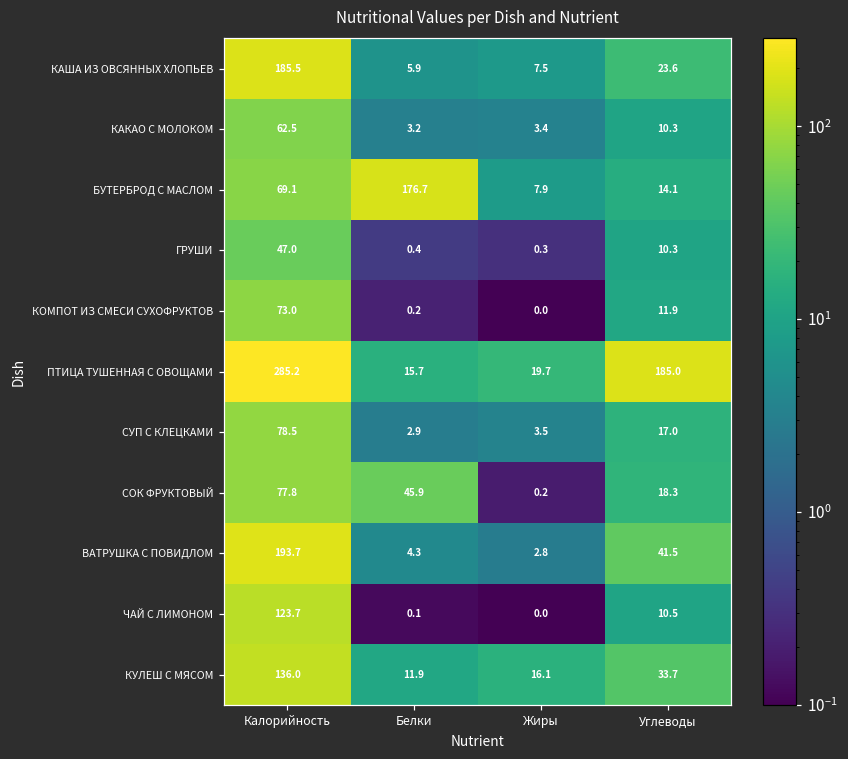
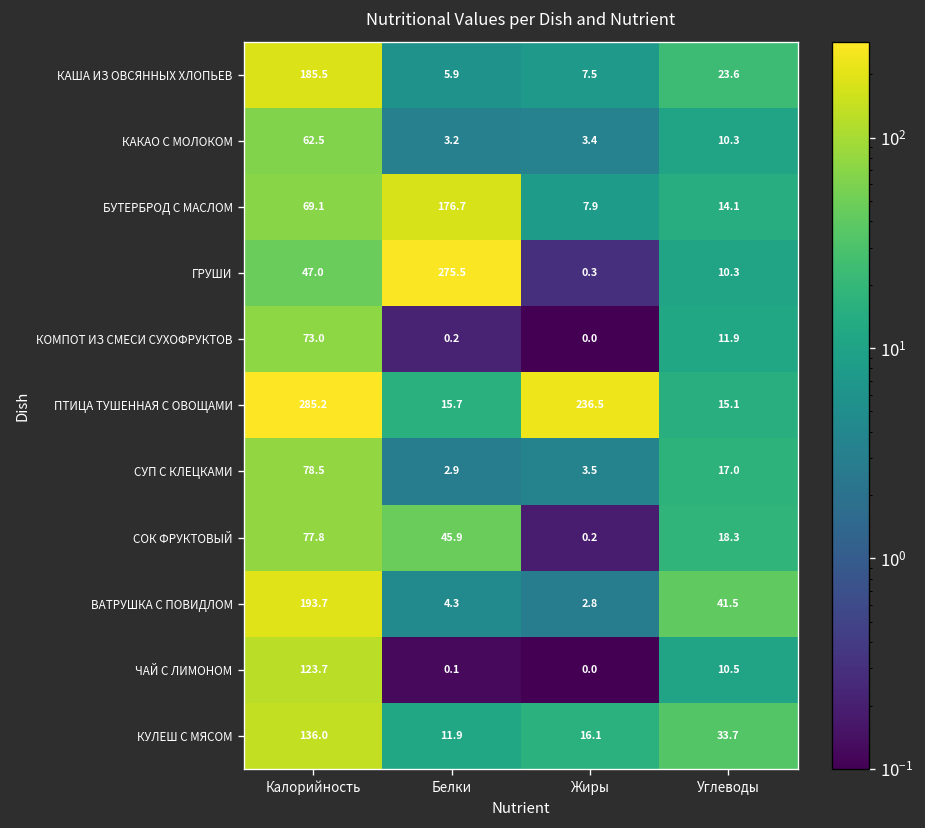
  {
    "КАША ИЗ ОВСЯННЫХ ХЛОПЬЕВ": {
      "Калорийность": 185.5,
      "Белки": 5.9,
      "Жиры": 7.5,
      "Углеводы": 23.6
    },
    "КАКАО С МОЛОКОМ": {
      "Калорийность": 62.5,
      "Белки": 3.2,
      "Жиры": 3.4,
      "Углеводы": 10.3
    },
    "БУТЕРБРОД С МАСЛОМ": {
      "Калорийность": 69.1,
      "Белки": 176.7,
      "Жиры": 7.9,
      "Углеводы": 14.1
    },
    "ГРУШИ": {
      "Калорийность": 47.0,
-     "Белки": 0.4,
+     "Белки": 275.5,
      "Жиры": 0.3,
      "Углеводы": 10.3
    },
    "КОМПОТ ИЗ СМЕСИ СУХОФРУКТОВ": {
      "Калорийность": 73.0,
      "Белки": 0.2,
      "Жиры": 0.0,
      "Углеводы": 11.9
    },
    "ПТИЦА ТУШЕННАЯ С ОВОЩАМИ": {
      "Калорийность": 285.2,
      "Белки": 15.7,
-     "Жиры": 19.7,
-     "Углеводы": 185.0
+     "Жиры": 236.5,
+     "Углеводы": 15.1
    },
    "СУП С КЛЕЦКАМИ": {
      "Калорийность": 78.5,
      "Белки": 2.9,
      "Жиры": 3.5,
      "Углеводы": 17.0
    },
    "СОК ФРУКТОВЫЙ": {
      "Калорийность": 77.8,
      "Белки": 45.9,
      "Жиры": 0.2,
      "Углеводы": 18.3
    },
    "ВАТРУШКА С ПОВИДЛОМ": {
      "Калорийность": 193.7,
      "Белки": 4.3,
      "Жиры": 2.8,
      "Углеводы": 41.5
    },
    "ЧАЙ С ЛИМОНОМ": {
      "Калорийность": 123.7,
      "Белки": 0.1,
      "Жиры": 0.0,
      "Углеводы": 10.5
    },
    "КУЛЕШ С МЯСОМ": {
      "Калорийность": 136.0,
      "Белки": 11.9,
      "Жиры": 16.1,
      "Углеводы": 33.7
    }
  }
